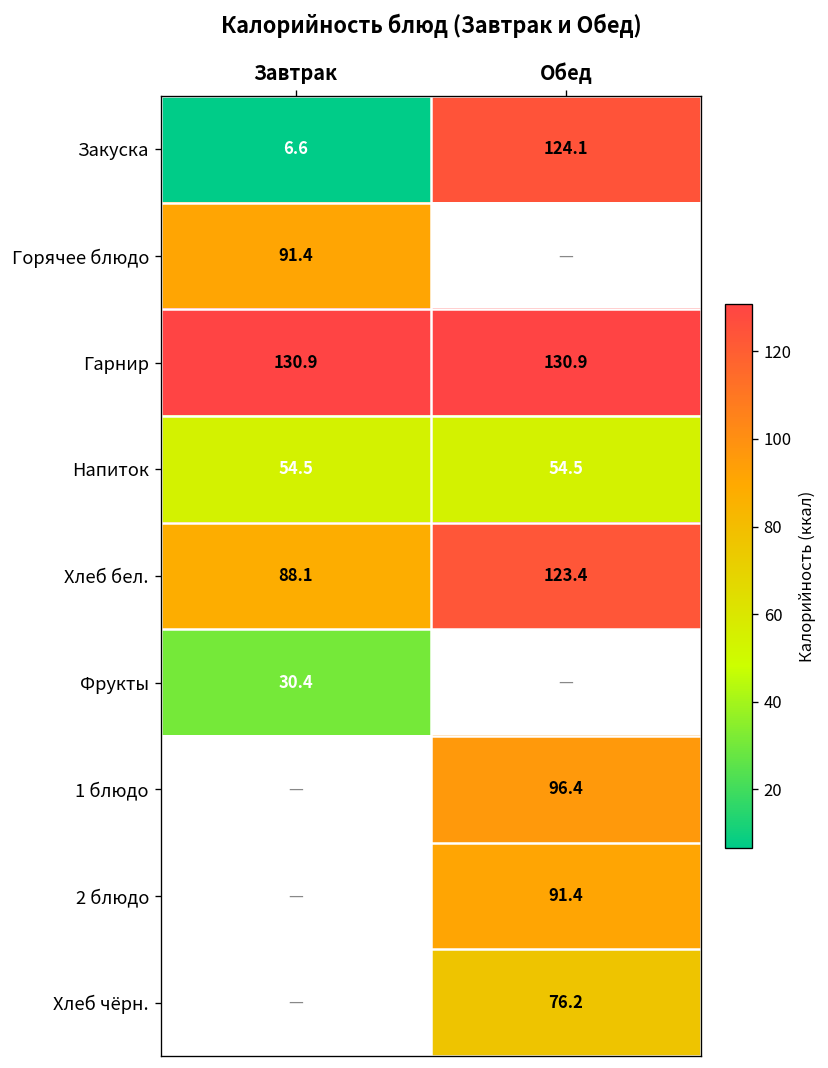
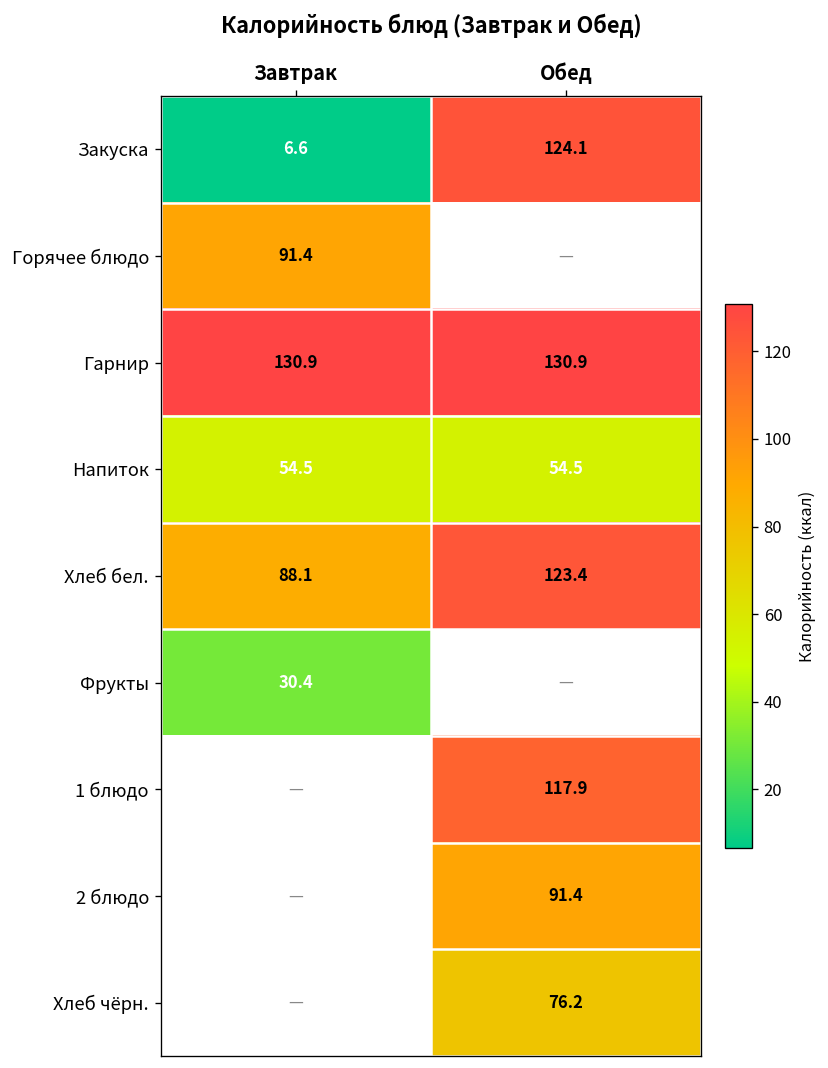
  {
    "Закуска": {
      "Завтрак": 6.6,
      "Обед": 124.1
    },
    "Горячее блюдо": {
      "Завтрак": 91.4
    },
    "Гарнир": {
      "Завтрак": 130.9,
      "Обед": 130.9
    },
    "Напиток": {
      "Завтрак": 54.5,
      "Обед": 54.5
    },
    "Хлеб бел.": {
      "Завтрак": 88.1,
      "Обед": 123.4
    },
    "Фрукты": {
      "Завтрак": 30.4
    },
    "1 блюдо": {
-     "Обед": 96.4
+     "Обед": 117.9
    },
    "2 блюдо": {
      "Обед": 91.4
    },
    "Хлеб чёрн.": {
      "Обед": 76.2
    }
  }
